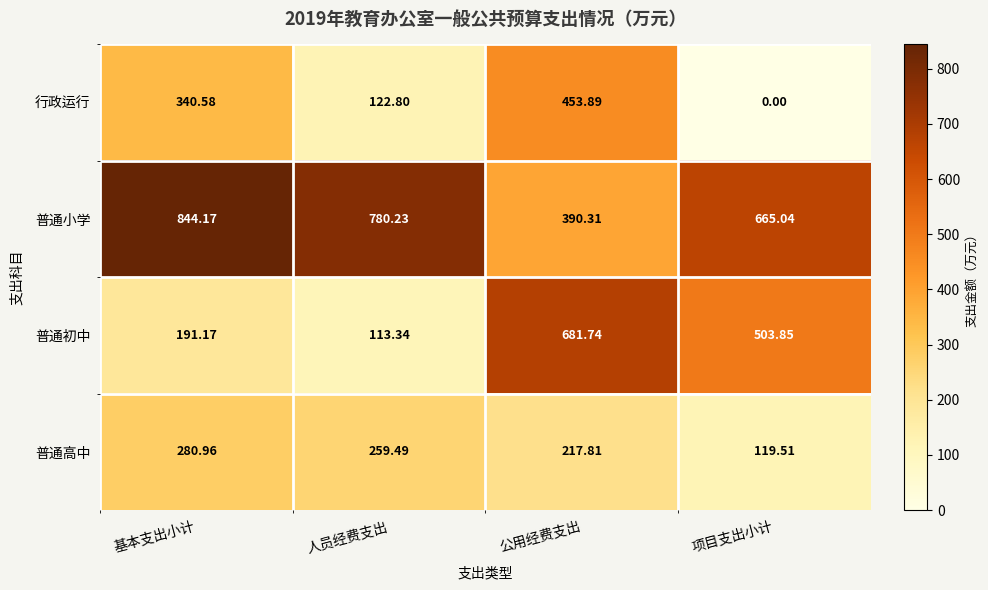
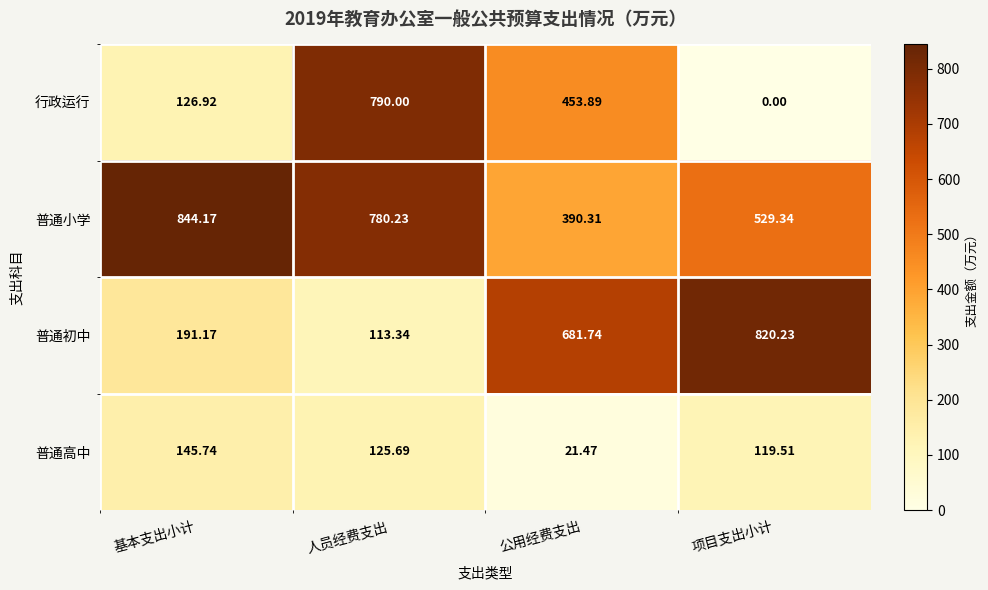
  {
    "行政运行": {
-     "基本支出小计": 340.58,
-     "人员经费支出": 122.80,
+     "基本支出小计": 126.92,
+     "人员经费支出": 790.00,
      "公用经费支出": 453.89,
      "项目支出小计": 0.00
    },
    "普通小学": {
      "基本支出小计": 844.17,
      "人员经费支出": 780.23,
      "公用经费支出": 390.31,
-     "项目支出小计": 665.04
+     "项目支出小计": 529.34
    },
    "普通初中": {
      "基本支出小计": 191.17,
      "人员经费支出": 113.34,
      "公用经费支出": 681.74,
-     "项目支出小计": 503.85
+     "项目支出小计": 820.23
    },
    "普通高中": {
-     "基本支出小计": 280.96,
-     "人员经费支出": 259.49,
-     "公用经费支出": 217.81,
+     "基本支出小计": 145.74,
+     "人员经费支出": 125.69,
+     "公用经费支出": 21.47,
      "项目支出小计": 119.51
    }
  }
